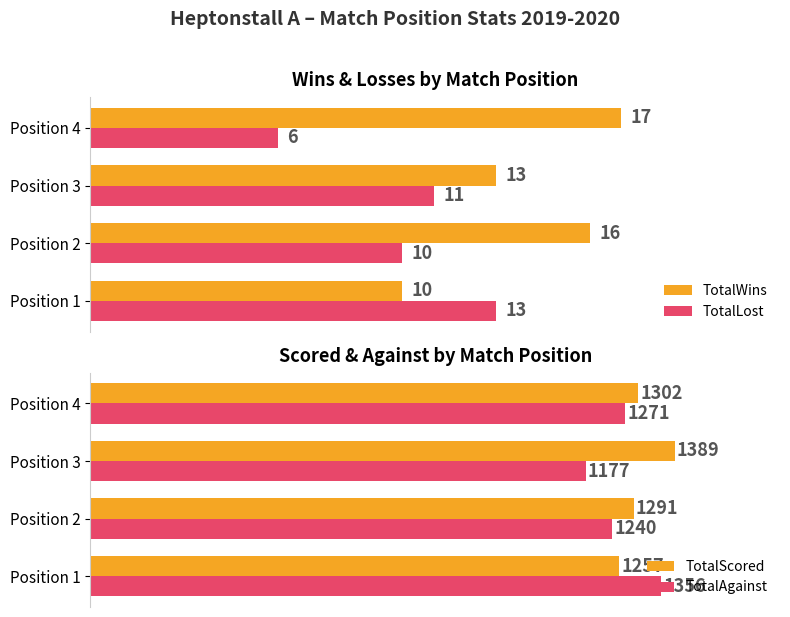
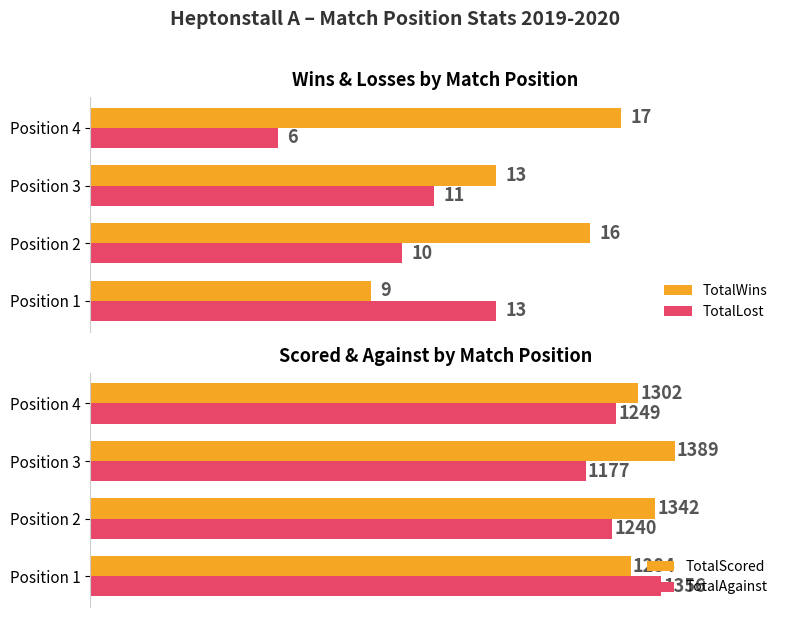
  {
    "Wins & Losses by Match Position": {
      "TotalWins": {
        "Position 4": 17,
        "Position 3": 13,
        "Position 2": 16,
-       "Position 1": 10
+       "Position 1": 9
      },
      "TotalLost": {
        "Position 4": 6,
        "Position 3": 11,
        "Position 2": 10,
        "Position 1": 13
      }
    },
    "Scored & Against by Match Position": {
      "TotalScored": {
        "Position 4": 1302,
        "Position 3": 1389,
-       "Position 2": 1291,
-       "Position 1": 1257
+       "Position 2": 1342,
+       "Position 1": 1284
      },
      "TotalAgainst": {
-       "Position 4": 1271,
+       "Position 4": 1249,
        "Position 3": 1177,
        "Position 2": 1240,
        "Position 1": 1356
      }
    }
  }
